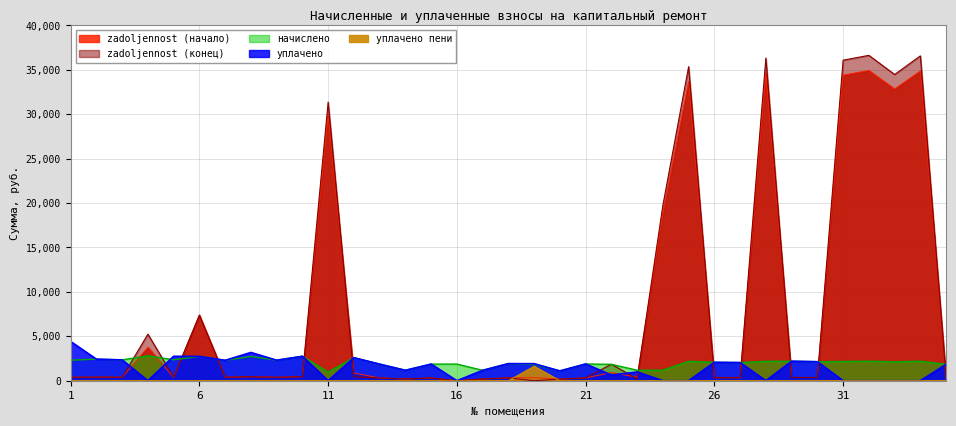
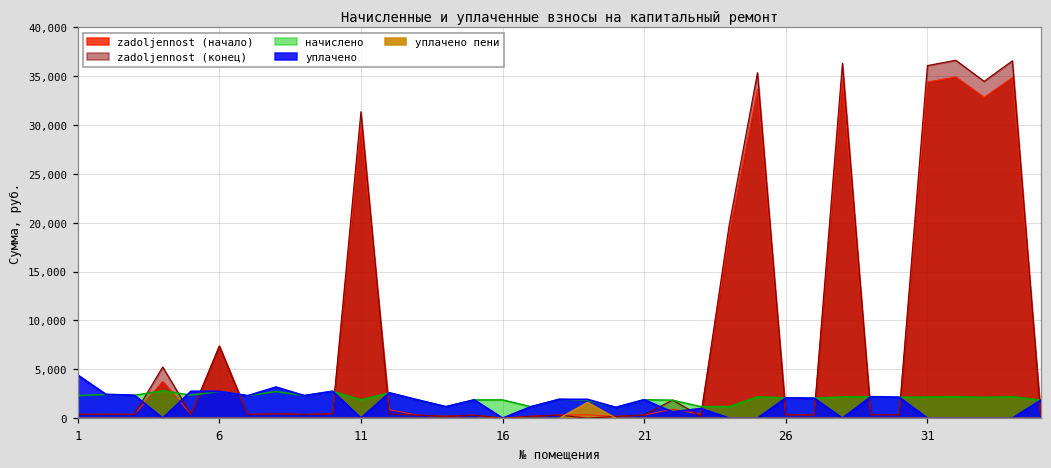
  {
    "zadoljennost (начало)": {
      "11": "30,000",
      "31": "34,000"
    },
    "zadoljennost (конец)": {
      "11": "31,000",
      "31": "36,000"
    },
    "начислено": {
      "1": "2,000",
-     "11": "1,000",
+     "11": "2,000",
      "16": "2,000",
      "31": "2,000"
    },
    "уплачено": {
      "1": "4,000"
    },
    "уплачено пени": {
      "1": "0",
      "6": "0",
      "21": "0",
      "26": "0"
    }
  }
